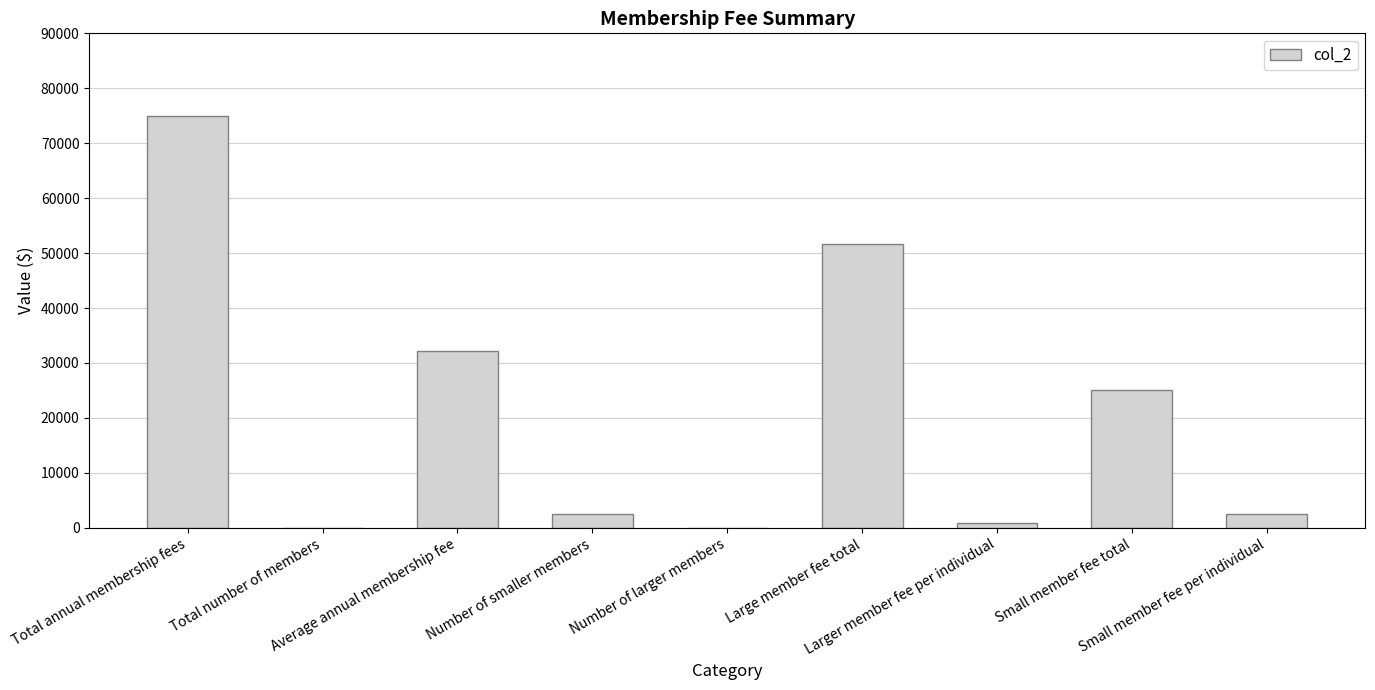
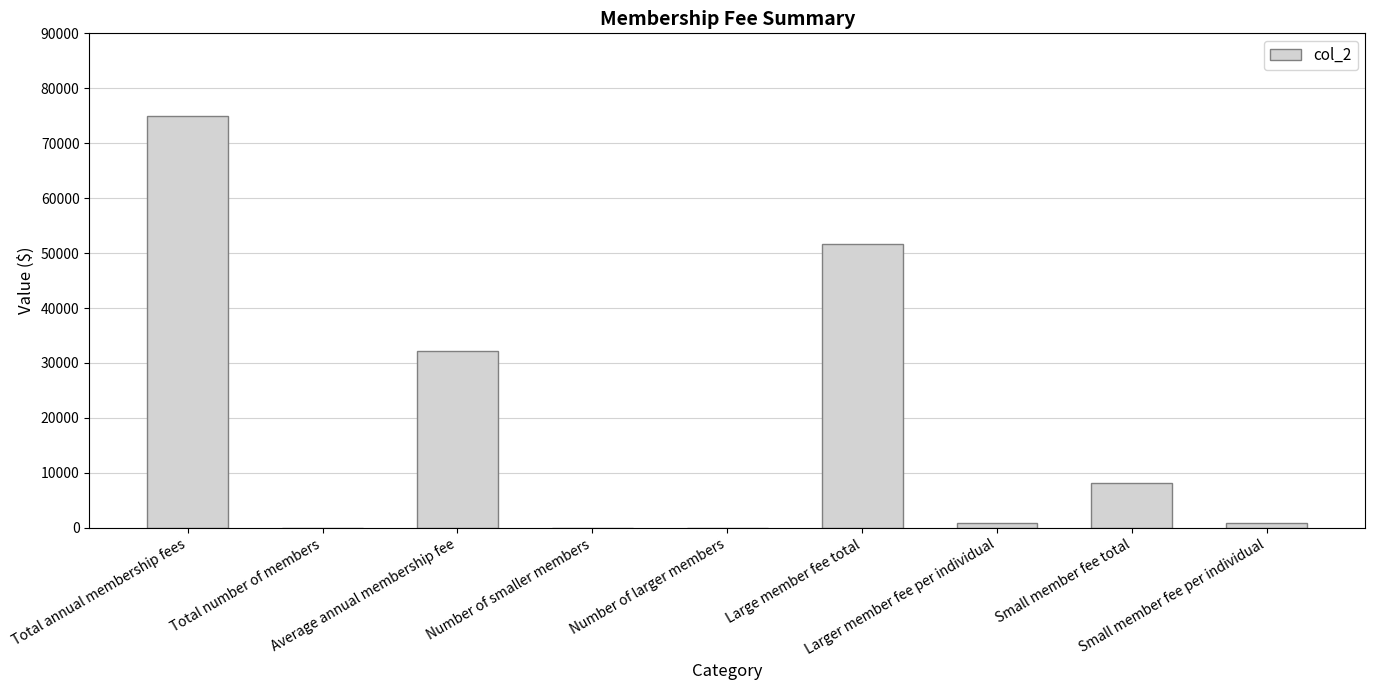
  {
    "Total annual membership fees": 75000,
    "Average annual membership fee": 32000,
-   "Number of smaller members": 2000,
+   "Number of smaller members": 0,
    "Large member fee total": 52000,
    "Larger member fee per individual": 1000,
-   "Small member fee total": 25000,
-   "Small member fee per individual": 3000
+   "Small member fee total": 8000,
+   "Small member fee per individual": 1000
  }
